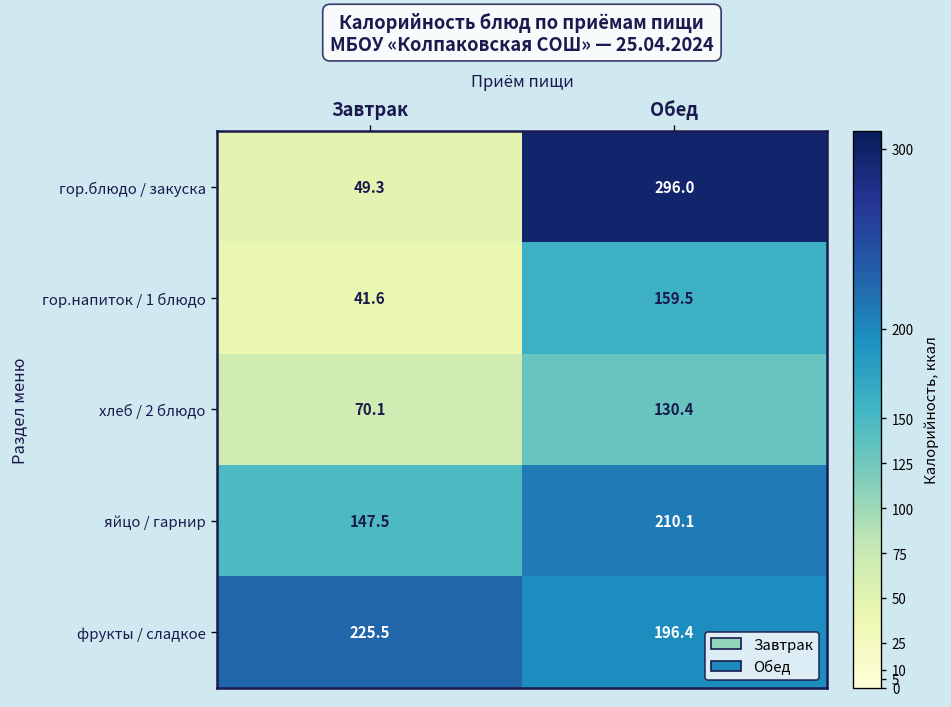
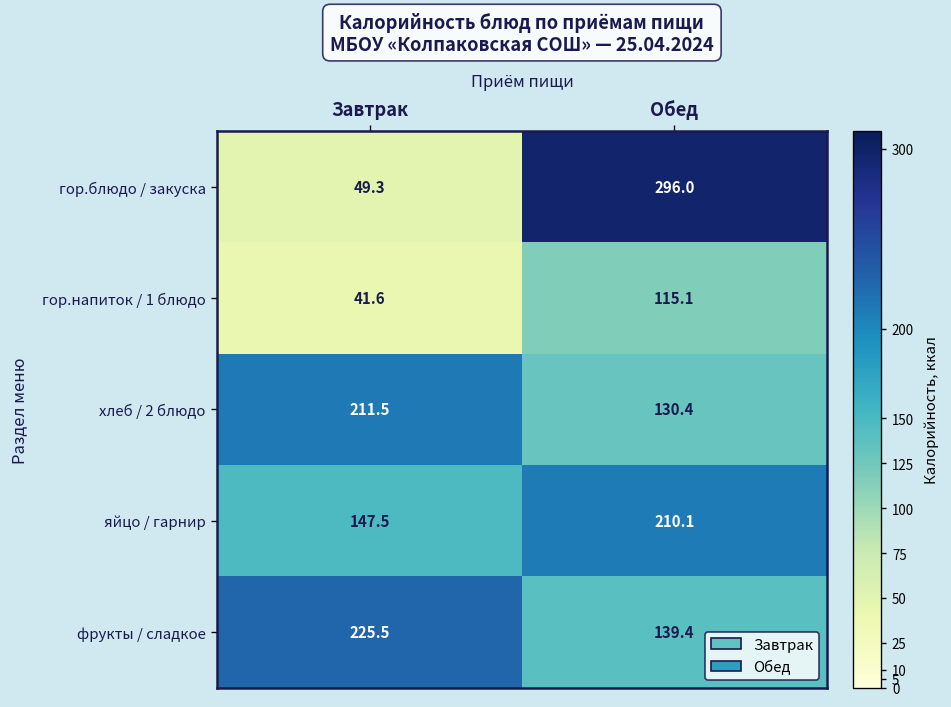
  {
    "гор.блюдо / закуска": {
      "Завтрак": 49.3,
      "Обед": 296.0
    },
    "гор.напиток / 1 блюдо": {
      "Завтрак": 41.6,
-     "Обед": 159.5
+     "Обед": 115.1
    },
    "хлеб / 2 блюдо": {
-     "Завтрак": 70.1,
+     "Завтрак": 211.5,
      "Обед": 130.4
    },
    "яйцо / гарнир": {
      "Завтрак": 147.5,
      "Обед": 210.1
    },
    "фрукты / сладкое": {
      "Завтрак": 225.5,
-     "Обед": 196.4
+     "Обед": 139.4
    }
  }
